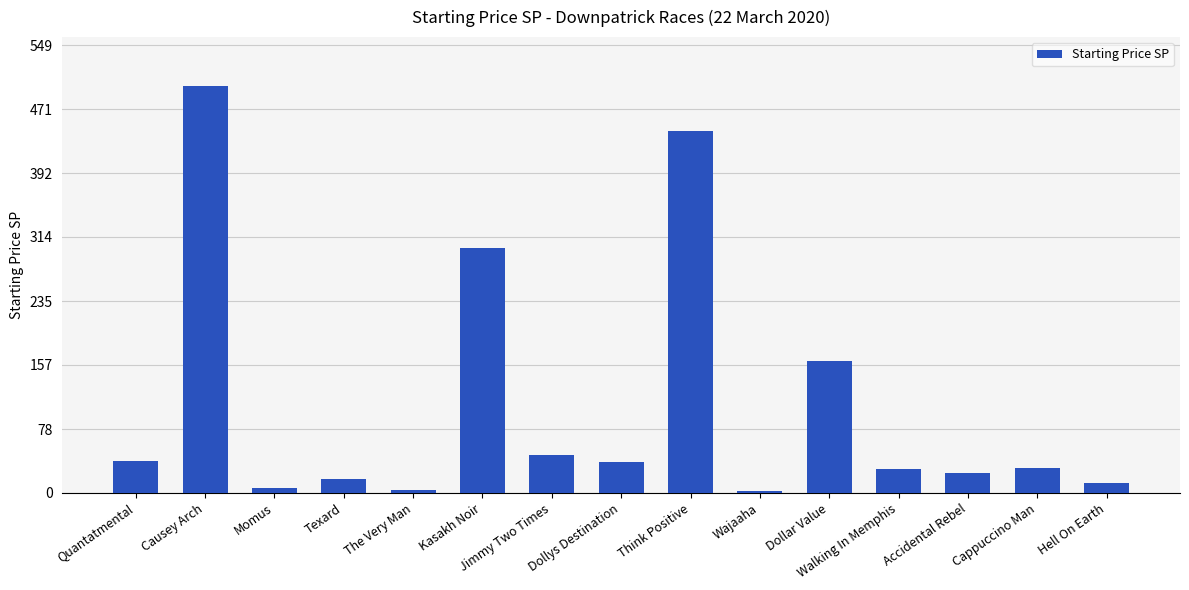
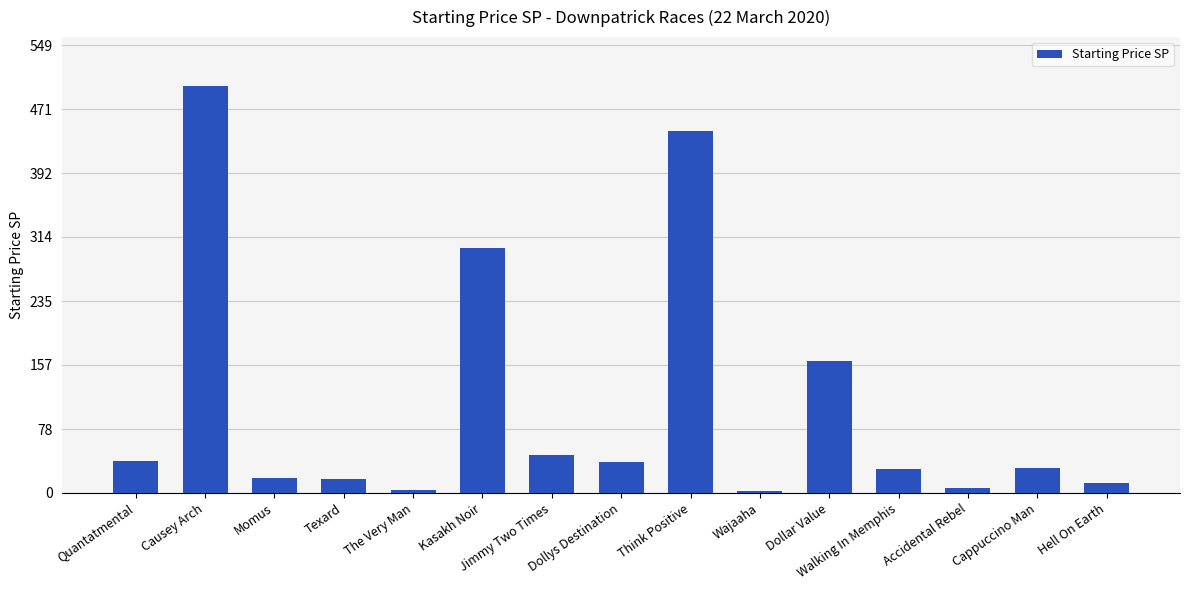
  {
    "Quantatmental": 40,
    "Causey Arch": 500,
-   "Momus": 10,
+   "Momus": 20,
    "Texard": 20,
    "The Very Man": 0,
    "Kasakh Noir": 300,
    "Jimmy Two Times": 50,
    "Dollys Destination": 40,
    "Think Positive": 440,
    "Dollar Value": 160,
    "Walking In Memphis": 30,
-   "Accidental Rebel": 20,
+   "Accidental Rebel": 10,
    "Cappuccino Man": 30,
    "Hell On Earth": 10
  }
